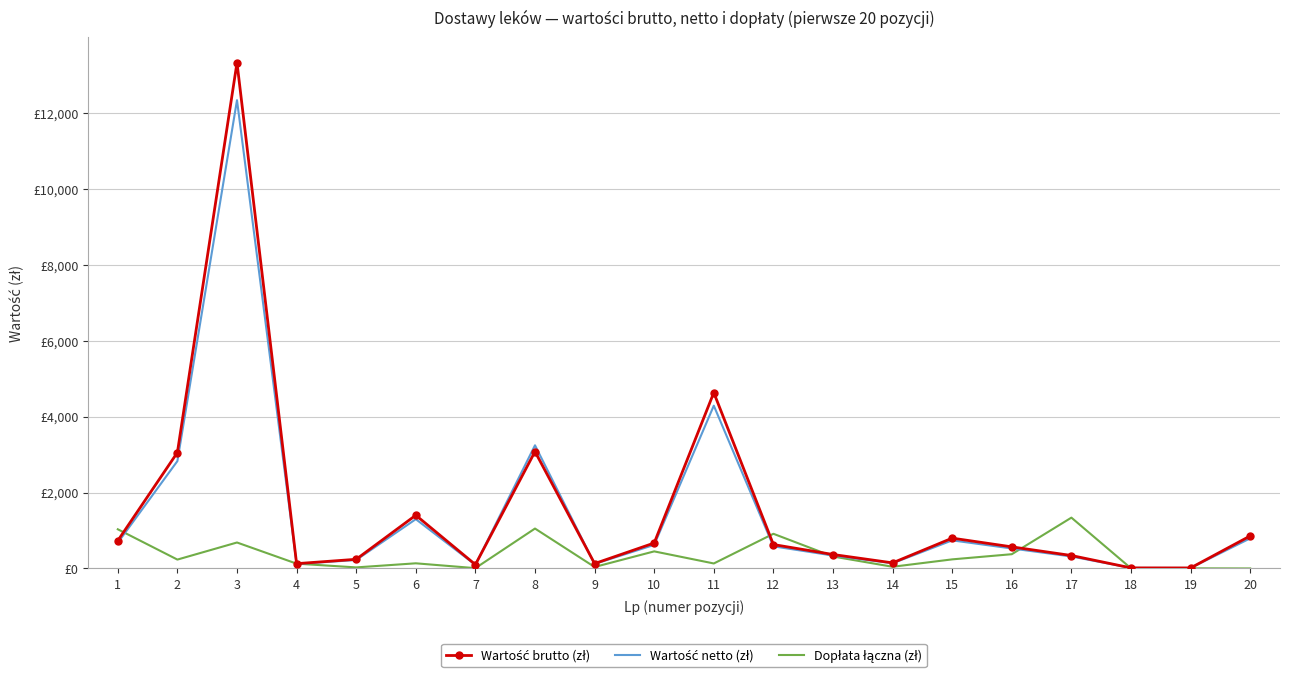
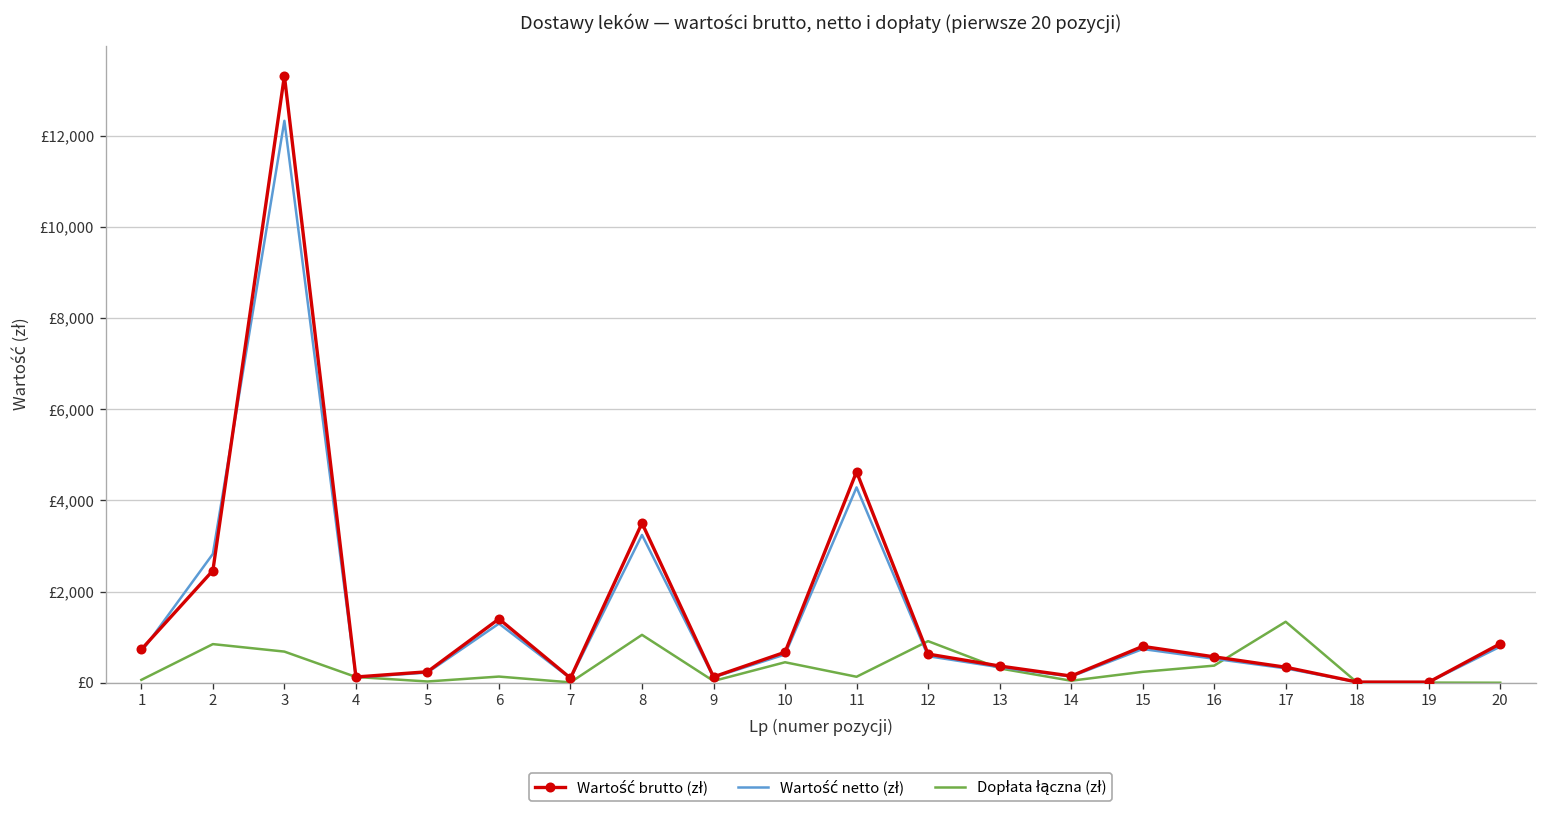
  {
    "Wartość brutto (zł)": {
-     "2": "£3,100",
+     "2": "£2,500",
      "3": "£13,300",
      "6": "£1,400",
-     "8": "£3,100",
+     "8": "£3,500",
      "11": "£4,600"
    },
    "Wartość netto (zł)": {
      "2": "£2,800",
      "3": "£12,300",
      "6": "£1,300",
      "8": "£3,200",
      "11": "£4,300"
    },
    "Dopłata łączna (zł)": {
-     "1": "£1,000",
-     "2": "£200",
+     "1": "£100",
+     "2": "£800",
      "3": "£700",
      "5": "£0",
      "6": "£100",
      "7": "£0",
      "8": "£1,100",
      "9": "£0",
      "10": "£400",
      "11": "£100",
      "12": "£900",
      "14": "£0",
      "15": "£200",
      "16": "£400",
      "17": "£1,300",
      "20": "£0"
    }
  }
